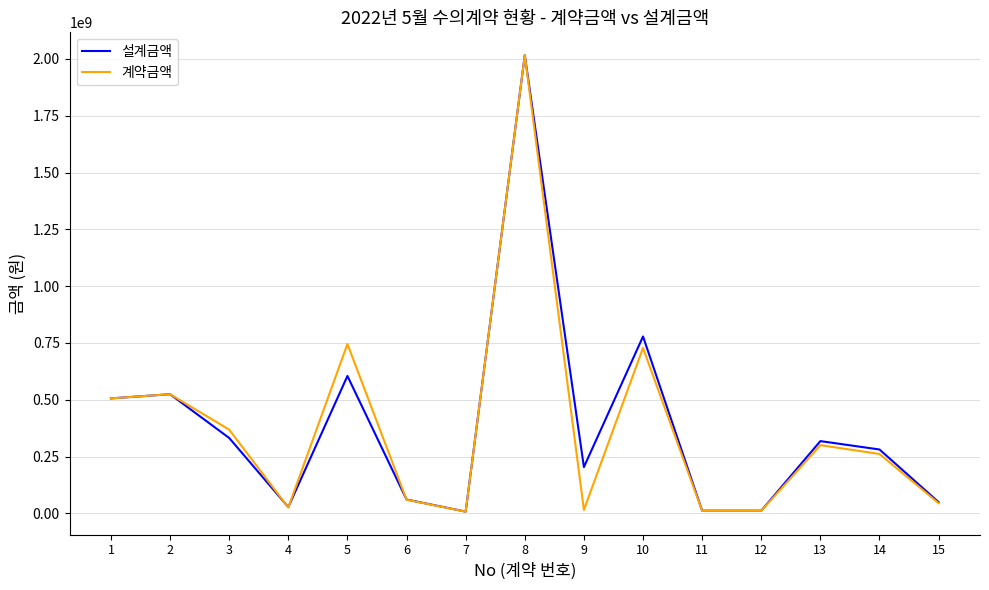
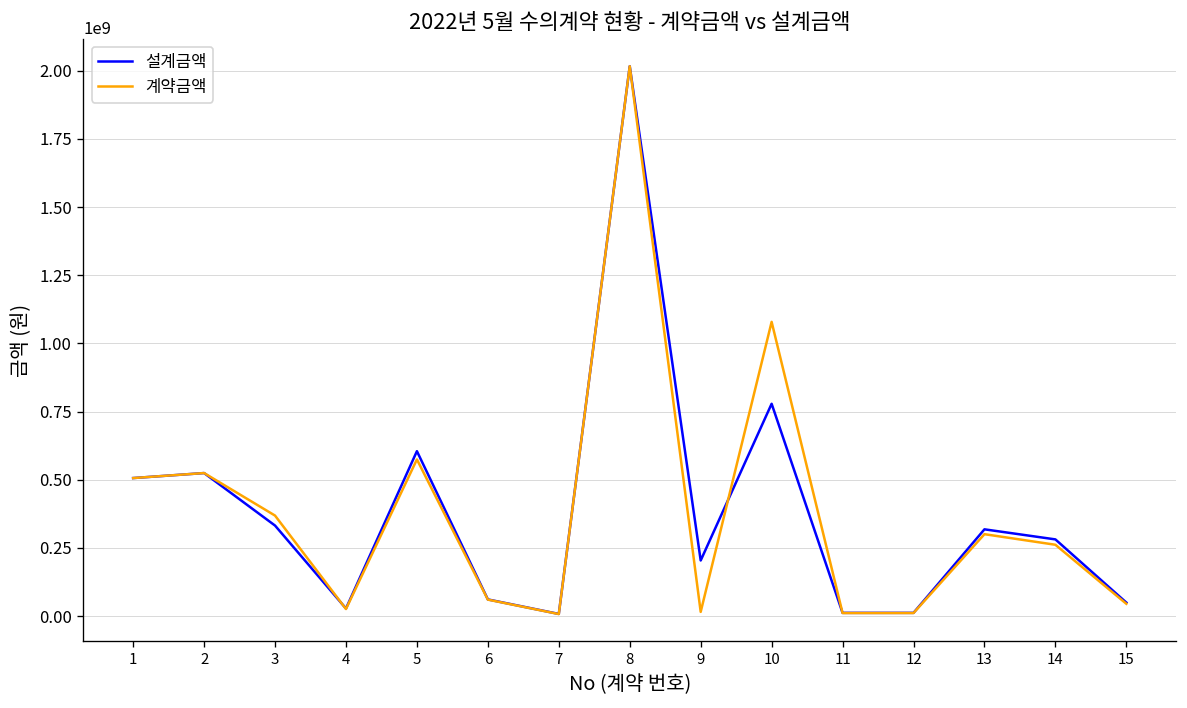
  {
    "설계금액": {
      "3": 330000000,
      "5": 600000000,
      "9": 200000000,
      "10": 780000000,
      "13": 320000000,
      "14": 280000000
    },
    "계약금액": {
      "3": 370000000,
-     "5": 750000000,
+     "5": 570000000,
      "9": 20000000,
-     "10": 730000000,
+     "10": 1080000000,
      "13": 300000000,
      "14": 260000000
    }
  }
